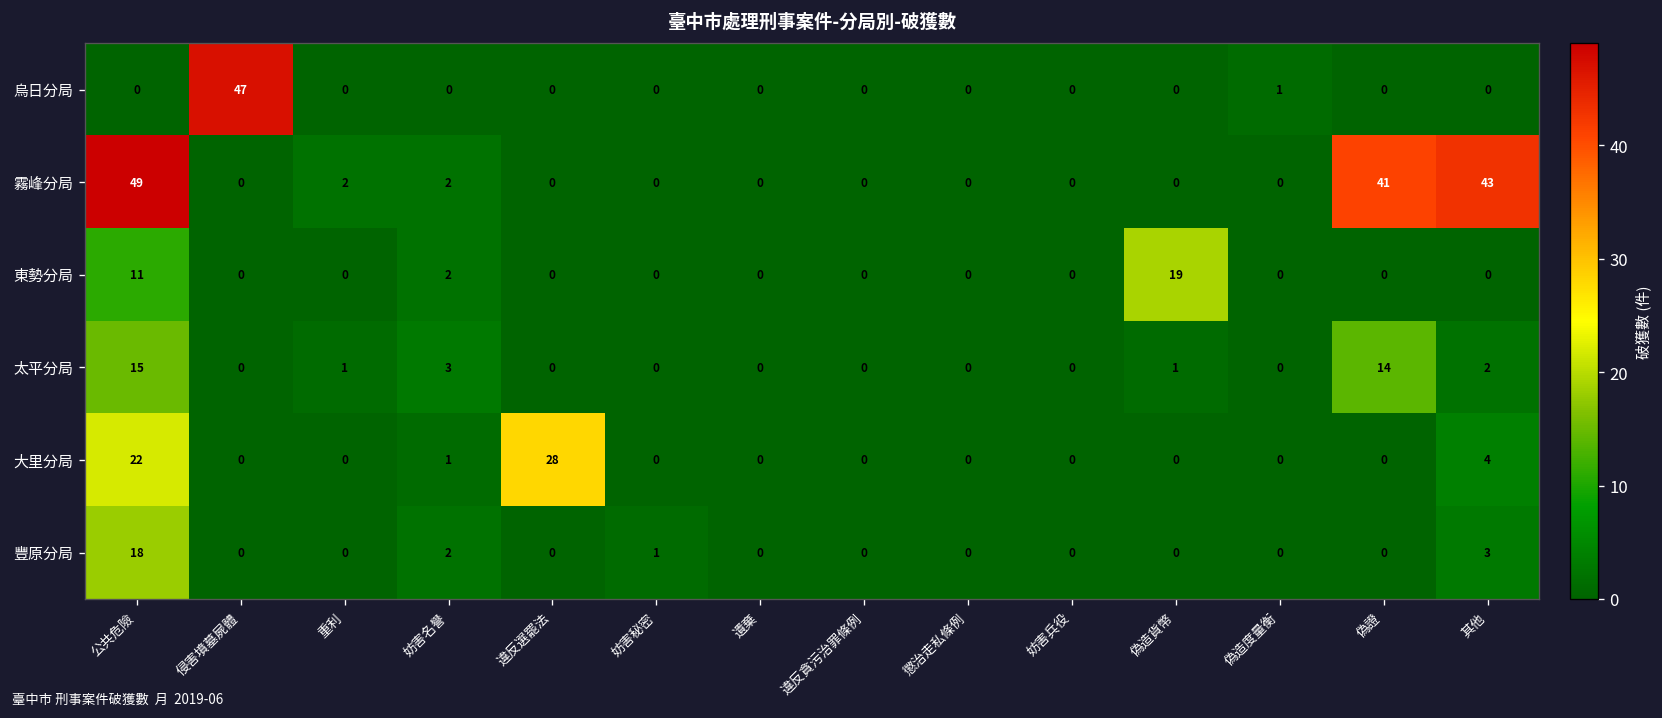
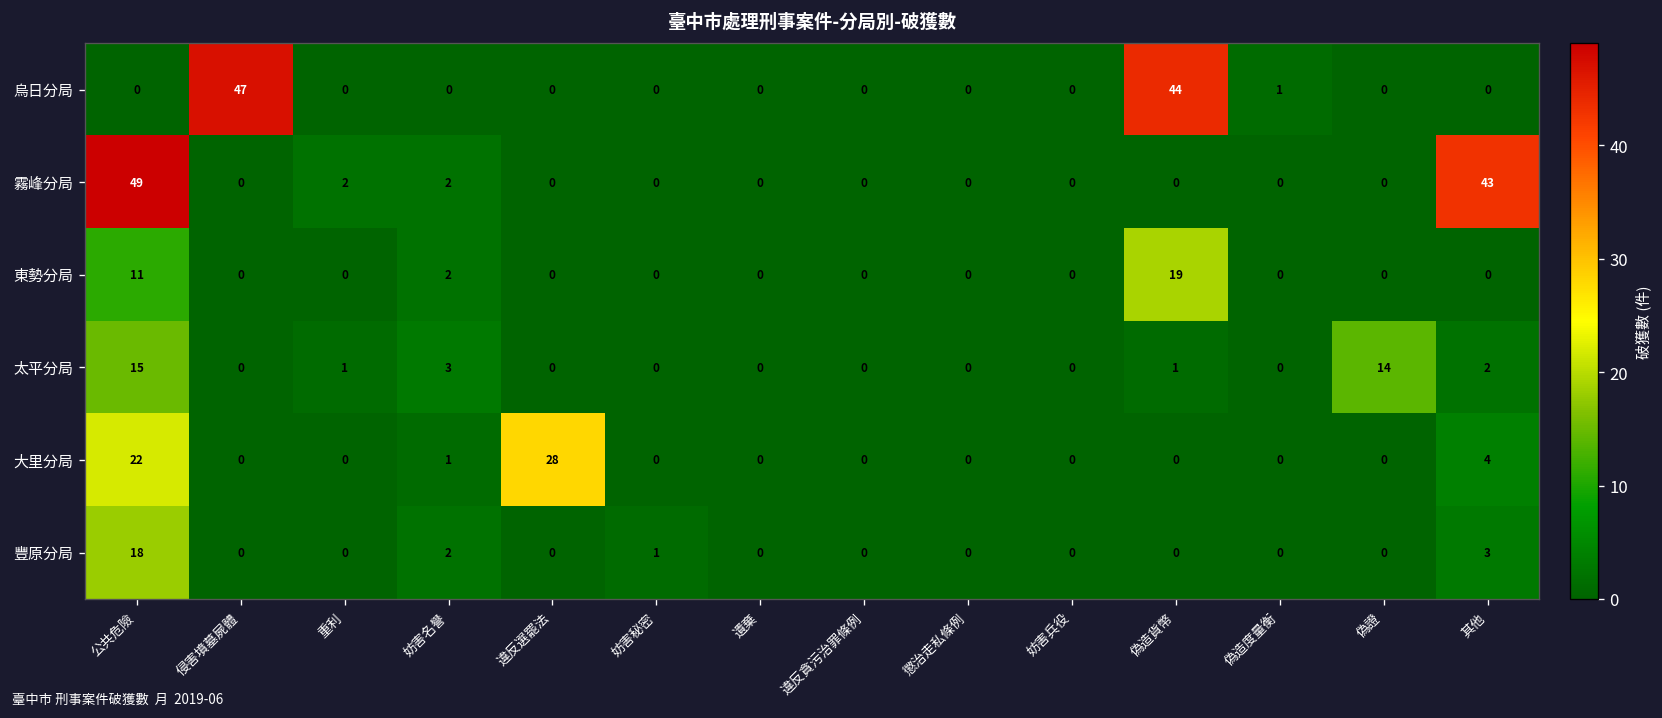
  {
    "烏日分局": {
      "公共危險": 0,
      "侵害墳墓屍體": 47,
      "重利": 0,
      "妨害名譽": 0,
      "違反選罷法": 0,
      "妨害秘密": 0,
      "遺棄": 0,
      "違反貪污治罪條例": 0,
      "懲治走私條例": 0,
      "妨害兵役": 0,
-     "偽造貨幣": 0,
+     "偽造貨幣": 44,
      "偽造度量衡": 1,
      "偽證": 0,
      "其他": 0
    },
    "霧峰分局": {
      "公共危險": 49,
      "侵害墳墓屍體": 0,
      "重利": 2,
      "妨害名譽": 2,
      "違反選罷法": 0,
      "妨害秘密": 0,
      "遺棄": 0,
      "違反貪污治罪條例": 0,
      "懲治走私條例": 0,
      "妨害兵役": 0,
      "偽造貨幣": 0,
      "偽造度量衡": 0,
-     "偽證": 41,
+     "偽證": 0,
      "其他": 43
    },
    "東勢分局": {
      "公共危險": 11,
      "侵害墳墓屍體": 0,
      "重利": 0,
      "妨害名譽": 2,
      "違反選罷法": 0,
      "妨害秘密": 0,
      "遺棄": 0,
      "違反貪污治罪條例": 0,
      "懲治走私條例": 0,
      "妨害兵役": 0,
      "偽造貨幣": 19,
      "偽造度量衡": 0,
      "偽證": 0,
      "其他": 0
    },
    "太平分局": {
      "公共危險": 15,
      "侵害墳墓屍體": 0,
      "重利": 1,
      "妨害名譽": 3,
      "違反選罷法": 0,
      "妨害秘密": 0,
      "遺棄": 0,
      "違反貪污治罪條例": 0,
      "懲治走私條例": 0,
      "妨害兵役": 0,
      "偽造貨幣": 1,
      "偽造度量衡": 0,
      "偽證": 14,
      "其他": 2
    },
    "大里分局": {
      "公共危險": 22,
      "侵害墳墓屍體": 0,
      "重利": 0,
      "妨害名譽": 1,
      "違反選罷法": 28,
      "妨害秘密": 0,
      "遺棄": 0,
      "違反貪污治罪條例": 0,
      "懲治走私條例": 0,
      "妨害兵役": 0,
      "偽造貨幣": 0,
      "偽造度量衡": 0,
      "偽證": 0,
      "其他": 4
    },
    "豐原分局": {
      "公共危險": 18,
      "侵害墳墓屍體": 0,
      "重利": 0,
      "妨害名譽": 2,
      "違反選罷法": 0,
      "妨害秘密": 1,
      "遺棄": 0,
      "違反貪污治罪條例": 0,
      "懲治走私條例": 0,
      "妨害兵役": 0,
      "偽造貨幣": 0,
      "偽造度量衡": 0,
      "偽證": 0,
      "其他": 3
    }
  }
